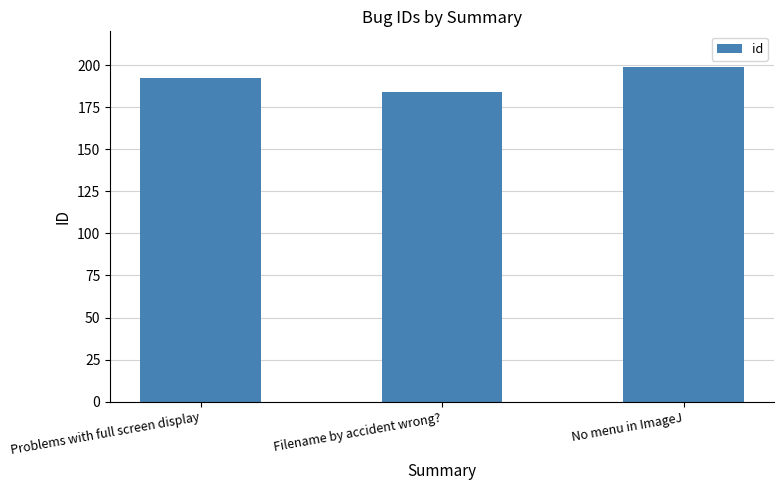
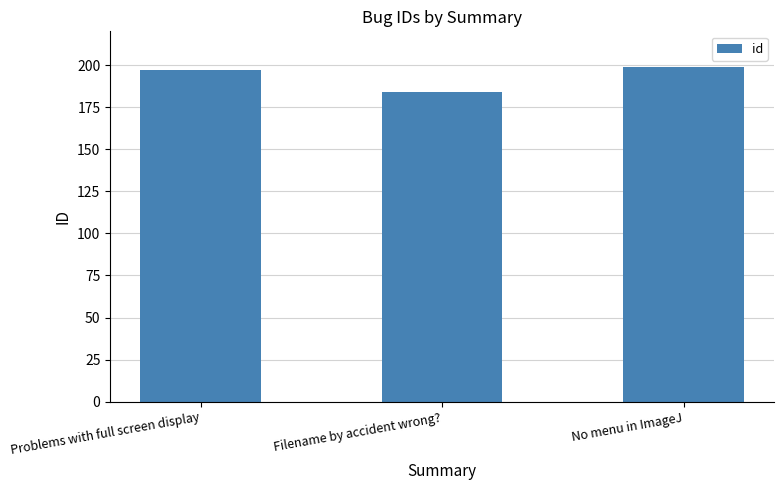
  {
-   "Problems with full screen display": 192,
+   "Problems with full screen display": 197,
    "Filename by accident wrong?": 184,
    "No menu in ImageJ": 199
  }
